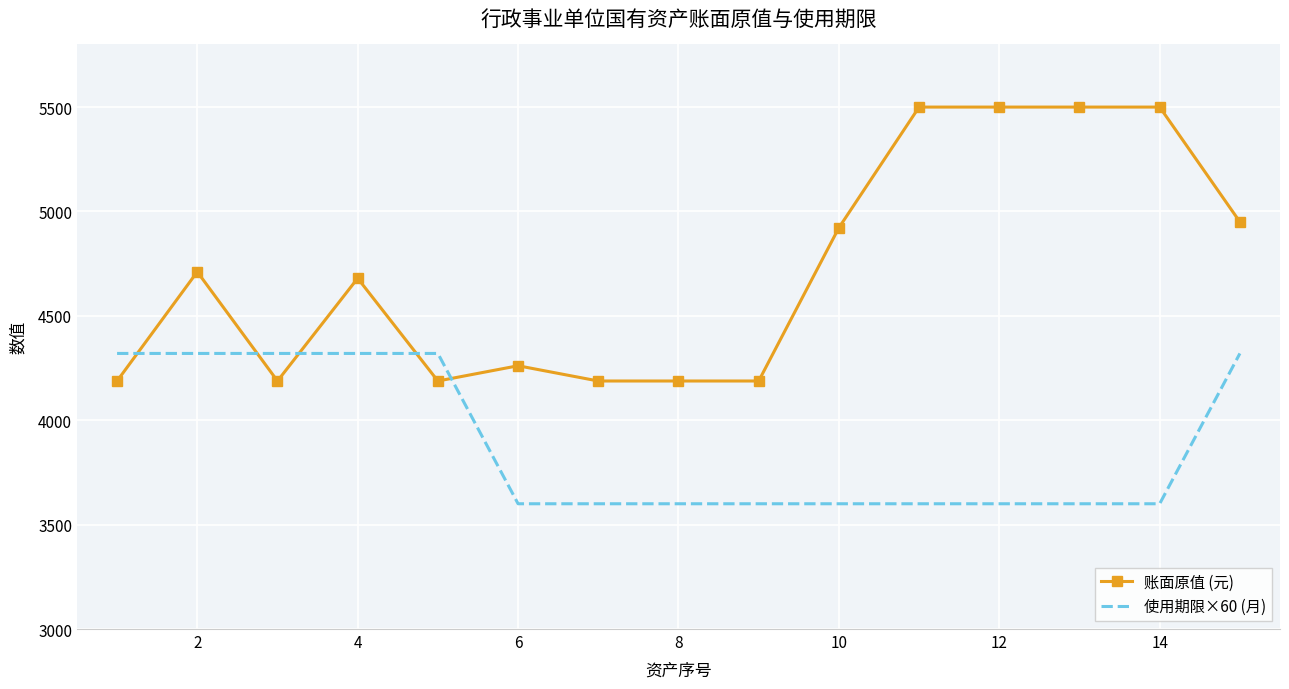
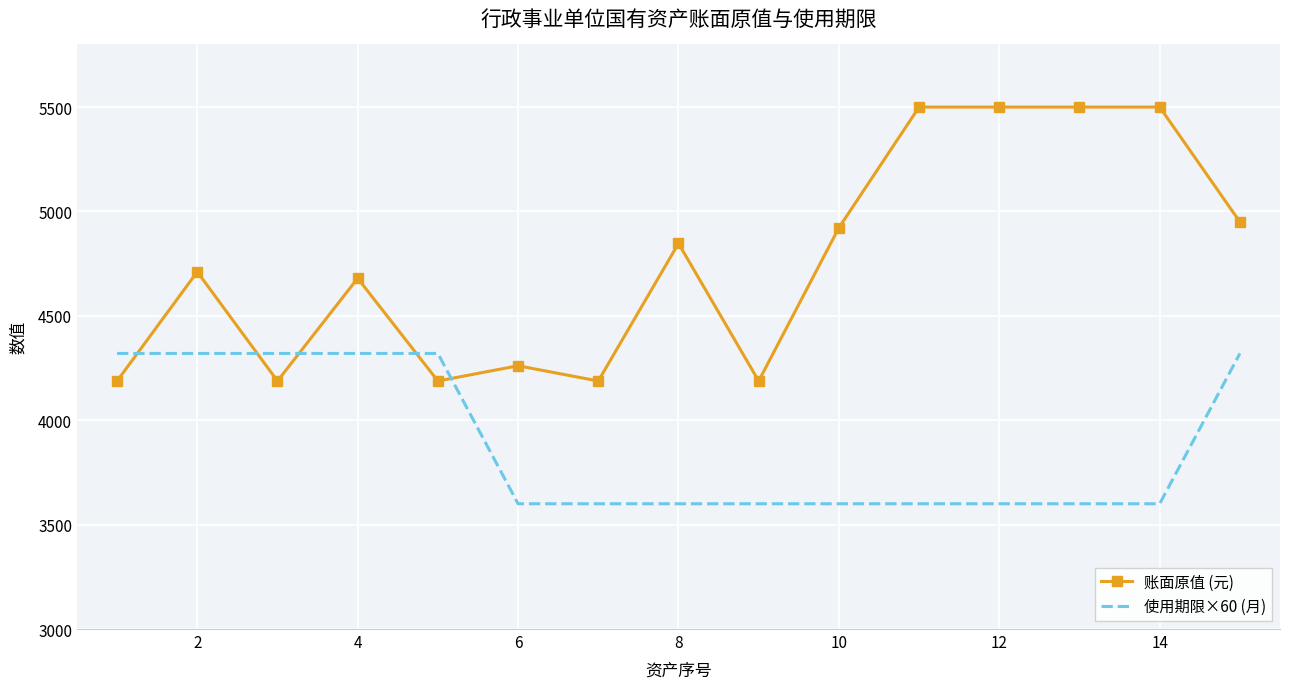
  {
    "账面原值 (元)": {
      "2": 4710,
      "4": 4680,
      "6": 4260,
-     "8": 4190,
+     "8": 4850,
      "10": 4920,
      "12": 5500,
      "14": 5500
    },
    "使用期限×60 (月)": {
      "2": 4320,
      "4": 4320,
      "6": 3600,
      "8": 3600,
      "10": 3600,
      "12": 3600,
      "14": 3600
    }
  }
